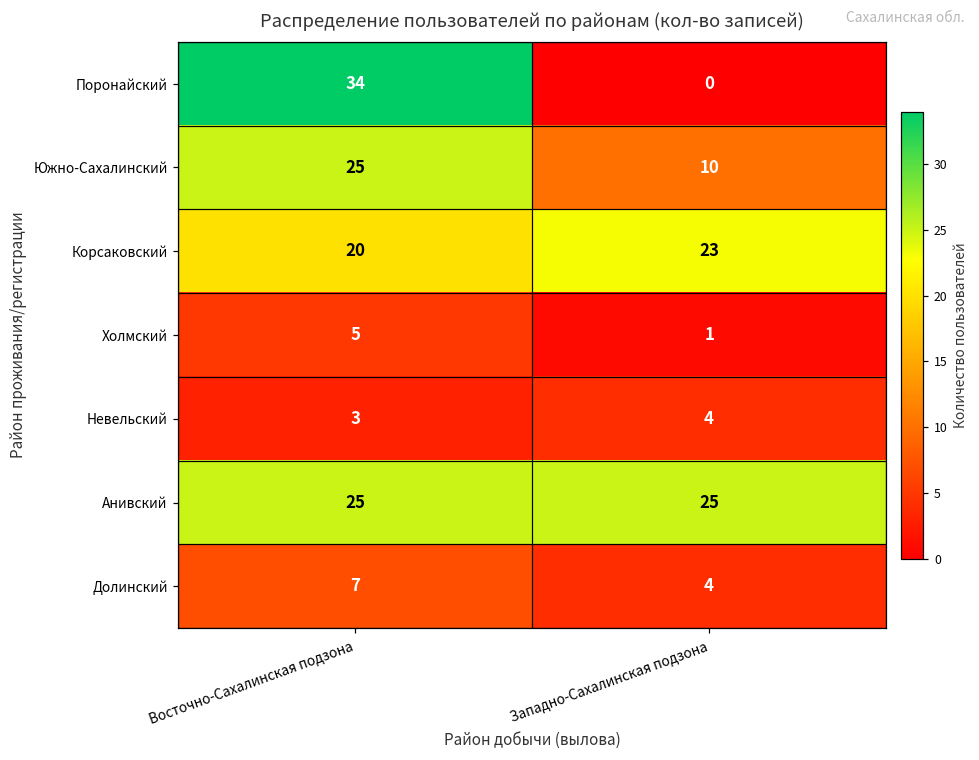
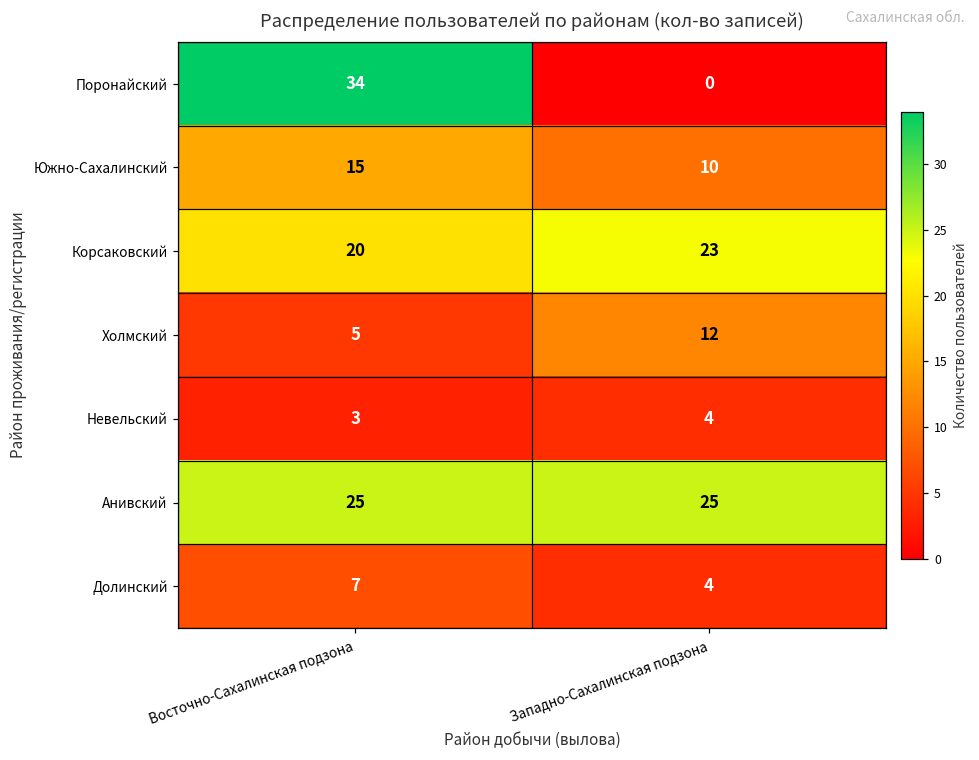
  {
    "Поронайский": {
      "Восточно-Сахалинская подзона": 34,
      "Западно-Сахалинская подзона": 0
    },
    "Южно-Сахалинский": {
-     "Восточно-Сахалинская подзона": 25,
+     "Восточно-Сахалинская подзона": 15,
      "Западно-Сахалинская подзона": 10
    },
    "Корсаковский": {
      "Восточно-Сахалинская подзона": 20,
      "Западно-Сахалинская подзона": 23
    },
    "Холмский": {
      "Восточно-Сахалинская подзона": 5,
-     "Западно-Сахалинская подзона": 1
+     "Западно-Сахалинская подзона": 12
    },
    "Невельский": {
      "Восточно-Сахалинская подзона": 3,
      "Западно-Сахалинская подзона": 4
    },
    "Анивский": {
      "Восточно-Сахалинская подзона": 25,
      "Западно-Сахалинская подзона": 25
    },
    "Долинский": {
      "Восточно-Сахалинская подзона": 7,
      "Западно-Сахалинская подзона": 4
    }
  }
